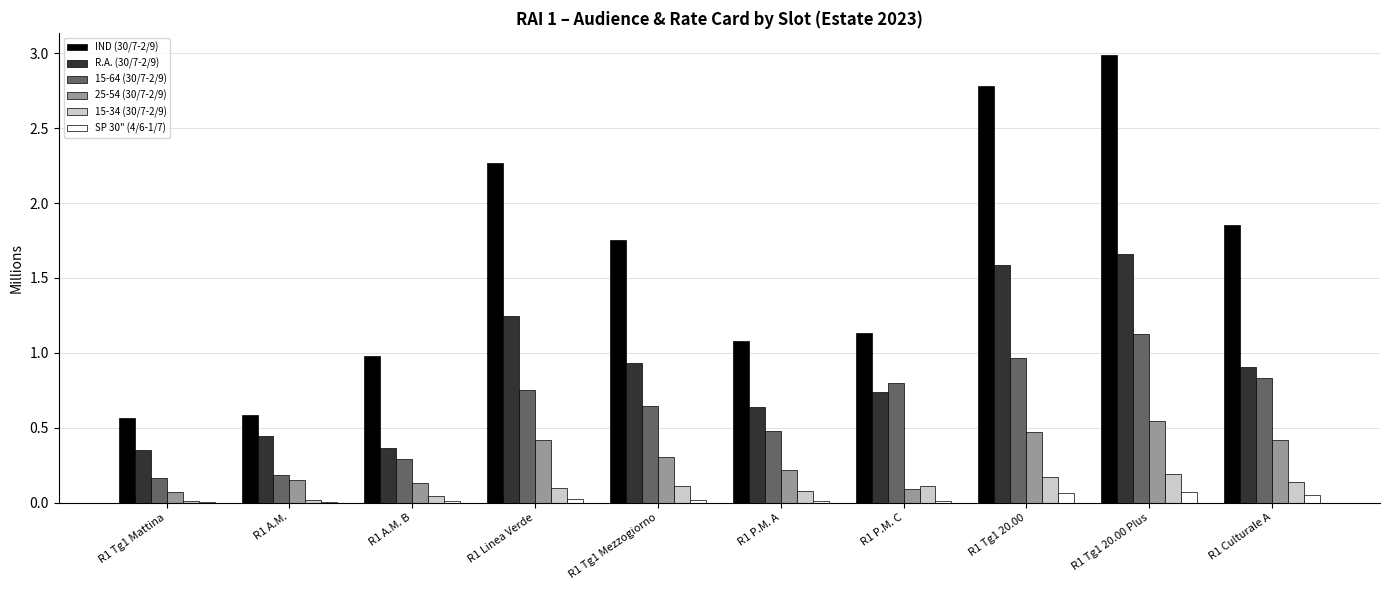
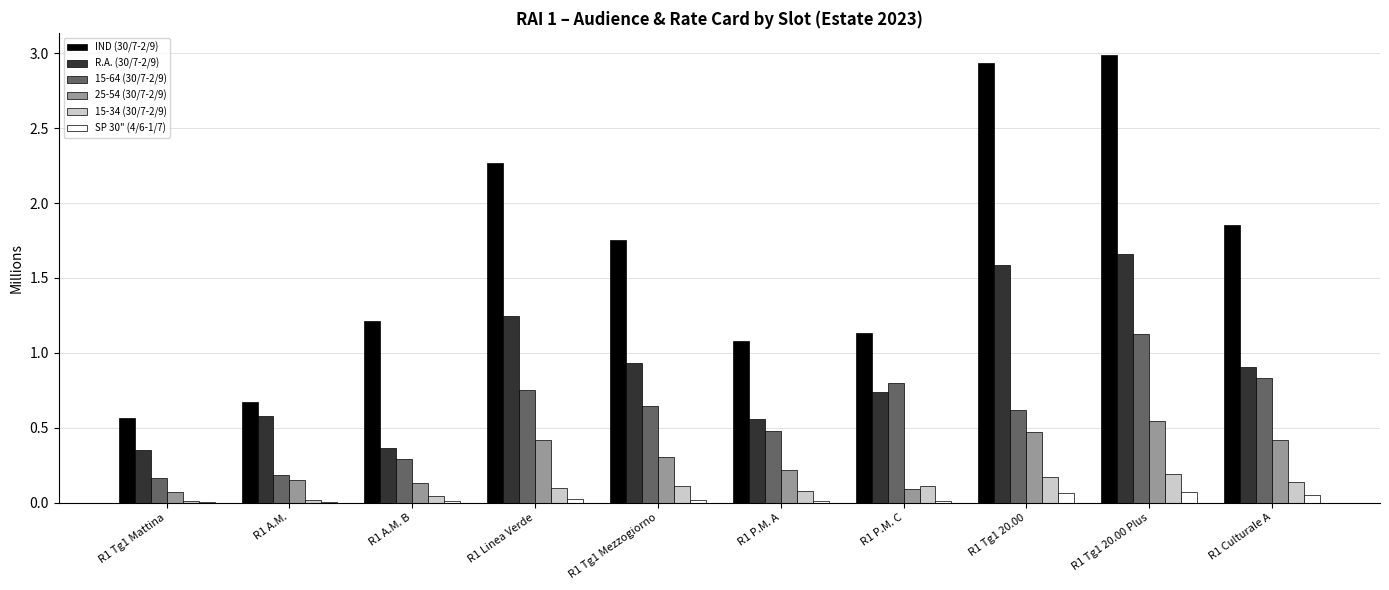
  {
    "IND (30/7-2/9)": {
      "R1 Tg1 Mattina": 0.57,
-     "R1 A.M.": 0.59,
-     "R1 A.M. B": 0.98,
+     "R1 A.M.": 0.67,
+     "R1 A.M. B": 1.21,
      "R1 Linea Verde": 2.27,
      "R1 Tg1 Mezzogiorno": 1.75,
      "R1 P.M. A": 1.08,
      "R1 P.M. C": 1.13,
-     "R1 Tg1 20.00": 2.78,
+     "R1 Tg1 20.00": 2.94,
      "R1 Tg1 20.00 Plus": 2.99,
      "R1 Culturale A": 1.85
    },
    "R.A. (30/7-2/9)": {
      "R1 Tg1 Mattina": 0.35,
-     "R1 A.M.": 0.44,
+     "R1 A.M.": 0.58,
      "R1 A.M. B": 0.37,
      "R1 Linea Verde": 1.25,
      "R1 Tg1 Mezzogiorno": 0.93,
-     "R1 P.M. A": 0.64,
+     "R1 P.M. A": 0.56,
      "R1 P.M. C": 0.74,
      "R1 Tg1 20.00": 1.58,
      "R1 Tg1 20.00 Plus": 1.66,
      "R1 Culturale A": 0.90
    },
    "15-64 (30/7-2/9)": {
      "R1 Tg1 Mattina": 0.16,
      "R1 A.M.": 0.19,
      "R1 A.M. B": 0.29,
      "R1 Linea Verde": 0.75,
      "R1 Tg1 Mezzogiorno": 0.64,
      "R1 P.M. A": 0.48,
      "R1 P.M. C": 0.80,
-     "R1 Tg1 20.00": 0.96,
+     "R1 Tg1 20.00": 0.62,
      "R1 Tg1 20.00 Plus": 1.13,
      "R1 Culturale A": 0.83
    },
    "25-54 (30/7-2/9)": {
      "R1 Tg1 Mattina": 0.07,
      "R1 A.M.": 0.15,
      "R1 A.M. B": 0.13,
      "R1 Linea Verde": 0.42,
      "R1 Tg1 Mezzogiorno": 0.30,
      "R1 P.M. A": 0.22,
      "R1 P.M. C": 0.09,
      "R1 Tg1 20.00": 0.47,
      "R1 Tg1 20.00 Plus": 0.55,
      "R1 Culturale A": 0.42
    },
    "15-34 (30/7-2/9)": {
      "R1 A.M. B": 0.04,
      "R1 Linea Verde": 0.10,
      "R1 Tg1 Mezzogiorno": 0.11,
      "R1 P.M. A": 0.08,
      "R1 P.M. C": 0.11,
      "R1 Tg1 20.00": 0.17,
      "R1 Tg1 20.00 Plus": 0.19,
      "R1 Culturale A": 0.14
    },
    "SP 30\" (4/6-1/7)": {
      "R1 Linea Verde": 0.02,
      "R1 Tg1 Mezzogiorno": 0.02,
      "R1 Tg1 20.00": 0.06,
      "R1 Tg1 20.00 Plus": 0.07,
      "R1 Culturale A": 0.05
    }
  }
